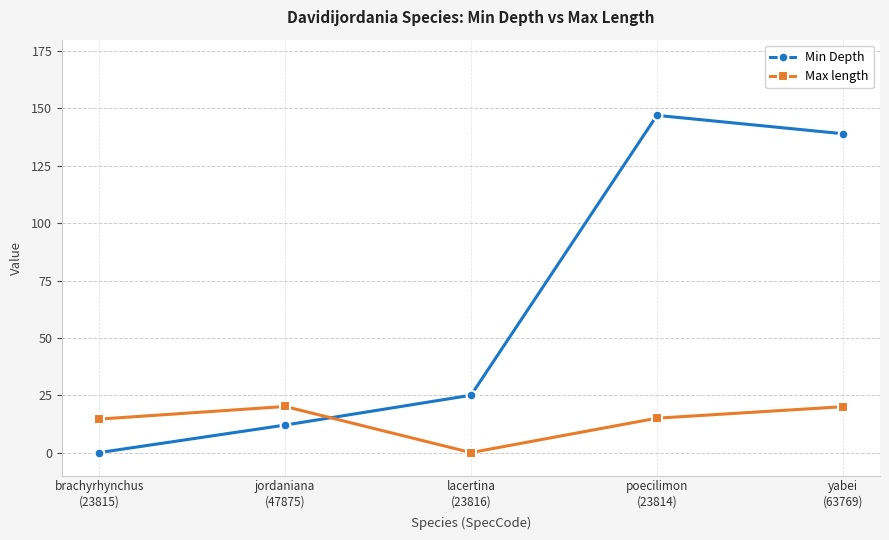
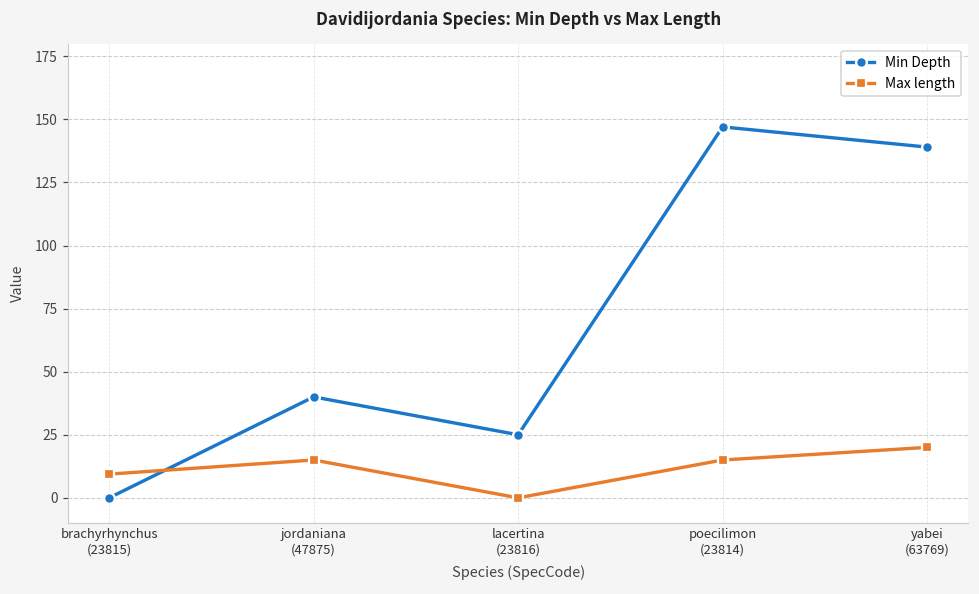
  {
    "Min Depth": {
      "brachyrhynchus (23815)": 0,
-     "jordaniana (47875)": 12,
+     "jordaniana (47875)": 40,
      "lacertina (23816)": 25,
      "poecilimon (23814)": 147,
      "yabei (63769)": 139
    },
    "Max length": {
-     "brachyrhynchus (23815)": 15,
-     "jordaniana (47875)": 20,
+     "brachyrhynchus (23815)": 9,
+     "jordaniana (47875)": 15,
      "lacertina (23816)": 0,
      "poecilimon (23814)": 15,
      "yabei (63769)": 20
    }
  }
